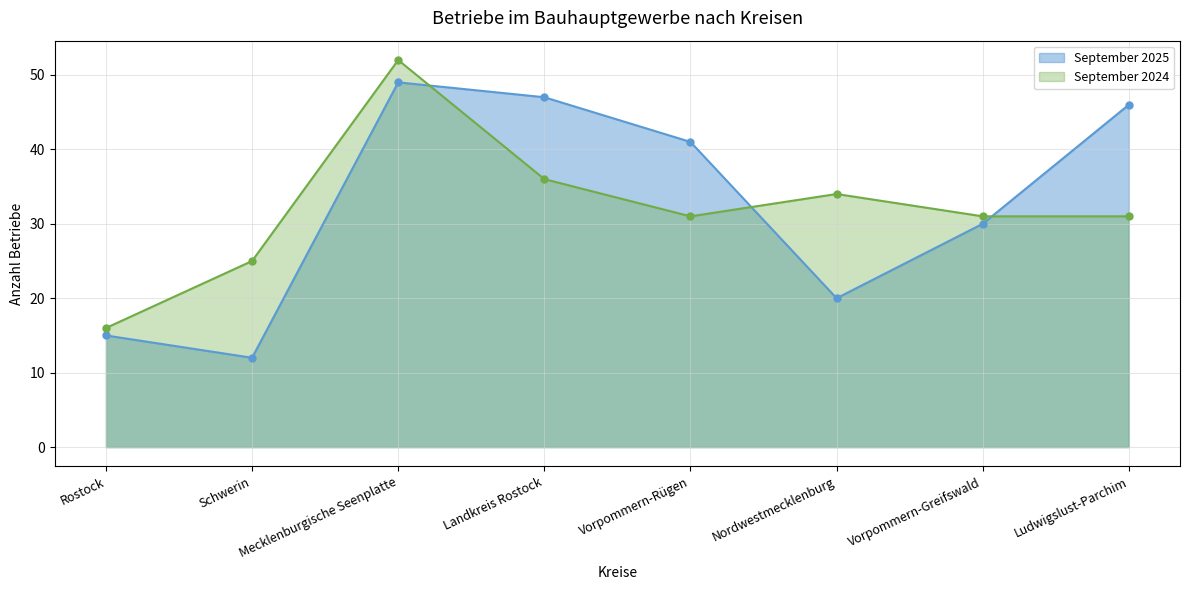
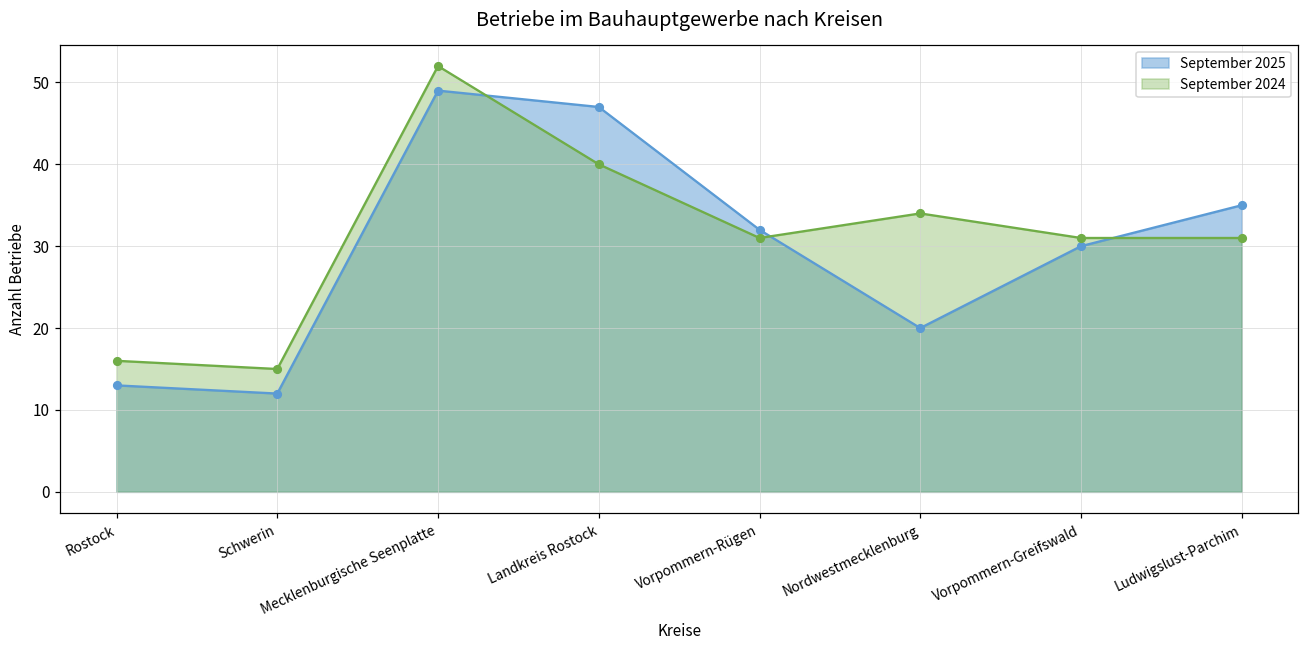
  {
    "September 2025": {
-     "Rostock": 15,
+     "Rostock": 13,
      "Schwerin": 12,
      "Mecklenburgische Seenplatte": 49,
      "Landkreis Rostock": 47,
-     "Vorpommern-Rügen": 41,
+     "Vorpommern-Rügen": 32,
      "Nordwestmecklenburg": 20,
      "Vorpommern-Greifswald": 30,
-     "Ludwigslust-Parchim": 46
+     "Ludwigslust-Parchim": 35
    },
    "September 2024": {
      "Rostock": 16,
-     "Schwerin": 25,
+     "Schwerin": 15,
      "Mecklenburgische Seenplatte": 52,
-     "Landkreis Rostock": 36,
+     "Landkreis Rostock": 40,
      "Vorpommern-Rügen": 31,
      "Nordwestmecklenburg": 34,
      "Vorpommern-Greifswald": 31,
      "Ludwigslust-Parchim": 31
    }
  }
